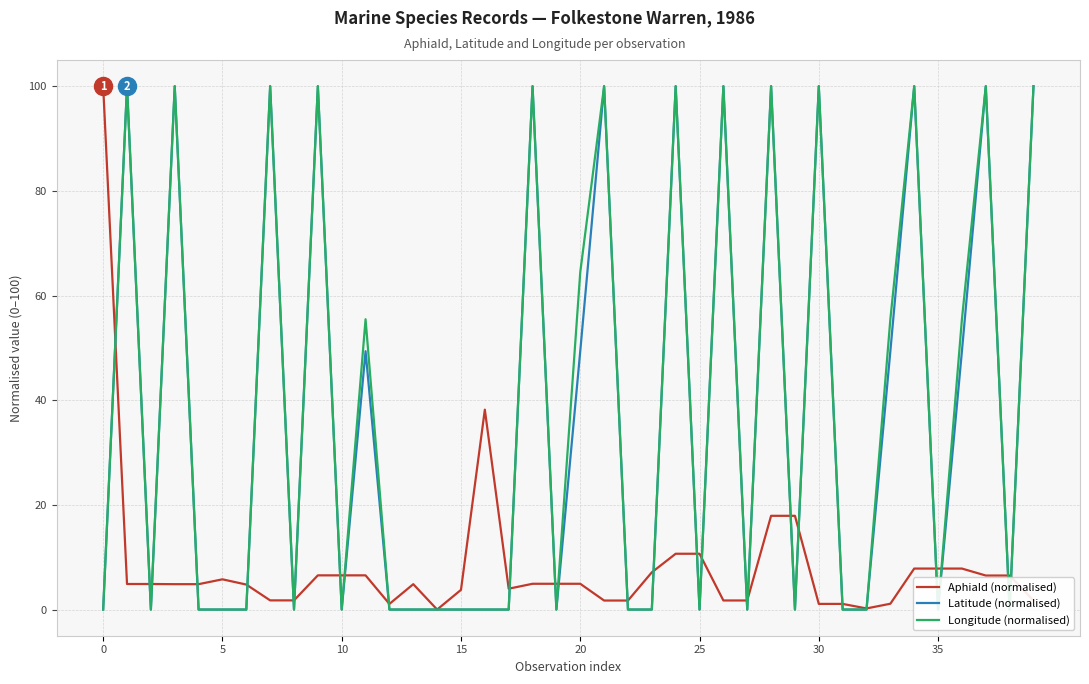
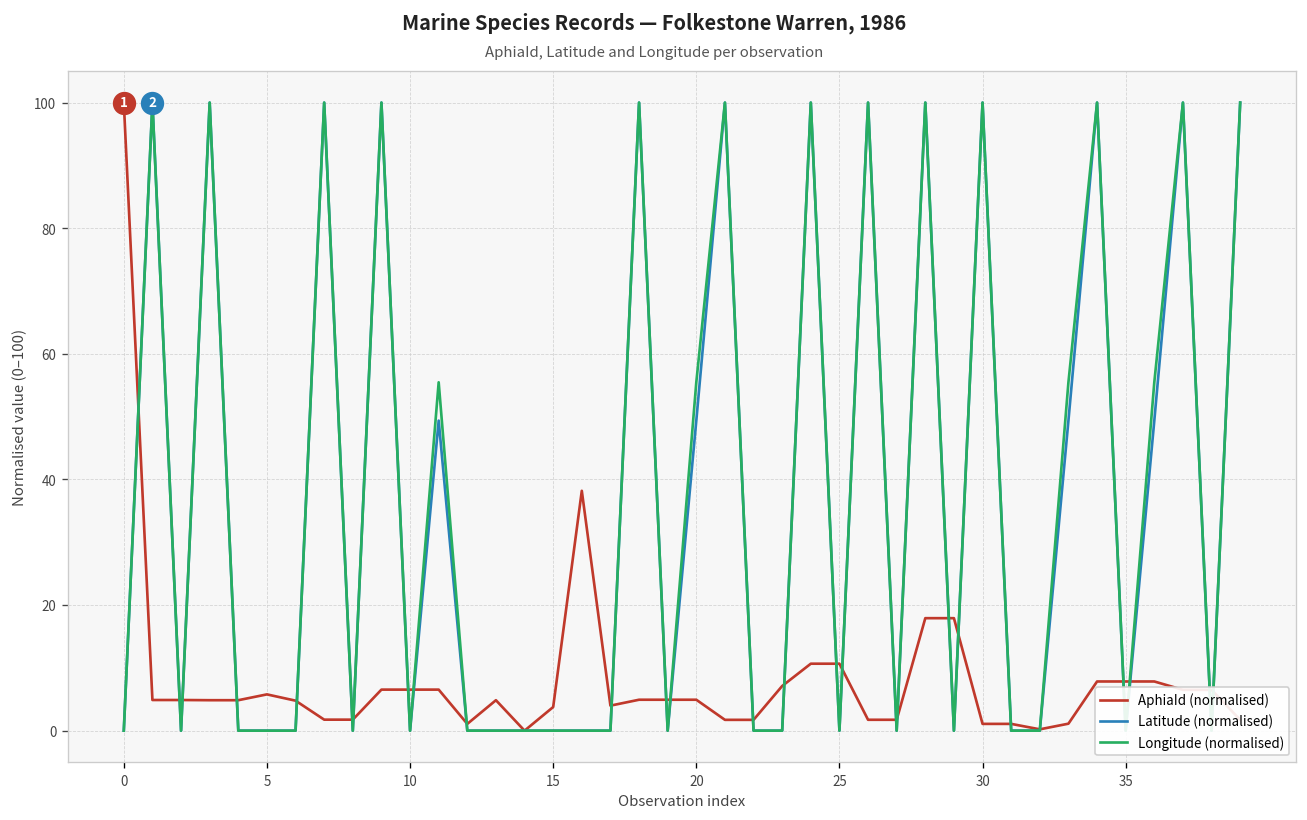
  {
    "Longitude (normalised)": {
-     "20": 64
+     "20": 55
    }
  }
